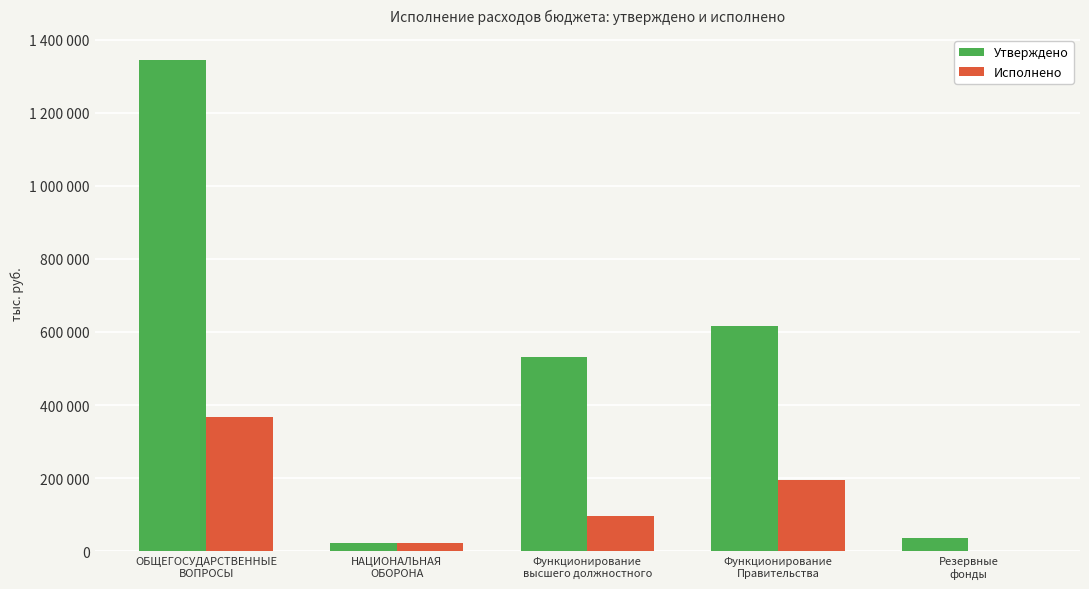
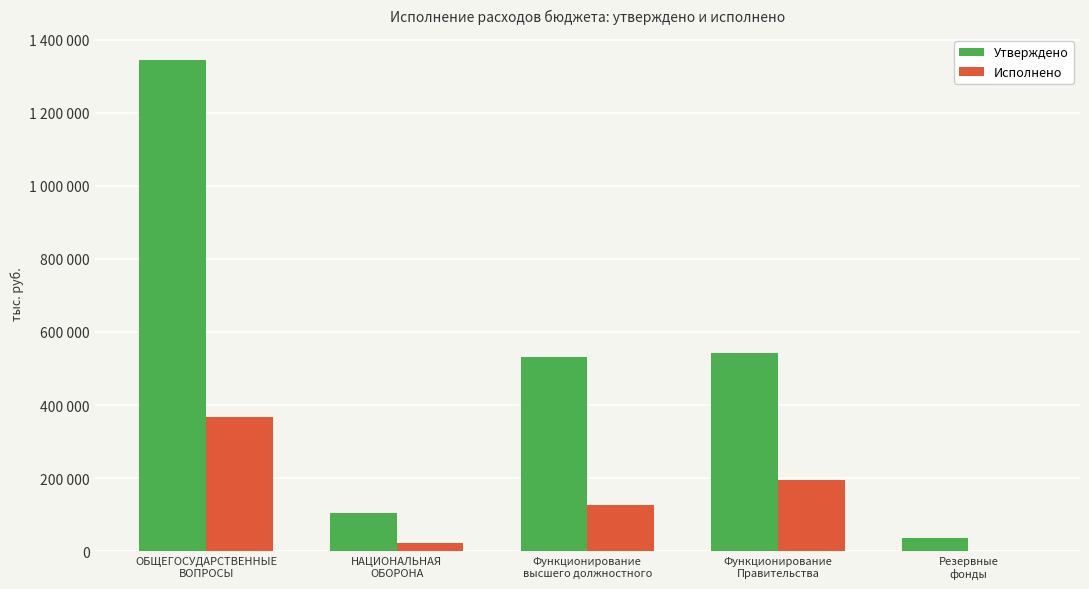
  {
    "Утверждено": {
      "ОБЩЕГОСУДАРСТВЕННЫЕ ВОПРОСЫ": 1350000,
-     "НАЦИОНАЛЬНАЯ ОБОРОНА": 20000,
+     "НАЦИОНАЛЬНАЯ ОБОРОНА": 100000,
      "Функционирование высшего должностного": 530000,
-     "Функционирование Правительства": 620000,
+     "Функционирование Правительства": 540000,
      "Резервные фонды": 40000
    },
    "Исполнено": {
      "ОБЩЕГОСУДАРСТВЕННЫЕ ВОПРОСЫ": 370000,
      "НАЦИОНАЛЬНАЯ ОБОРОНА": 20000,
-     "Функционирование высшего должностного": 100000,
+     "Функционирование высшего должностного": 130000,
      "Функционирование Правительства": 190000,
      "Резервные фонды": 0
    }
  }
